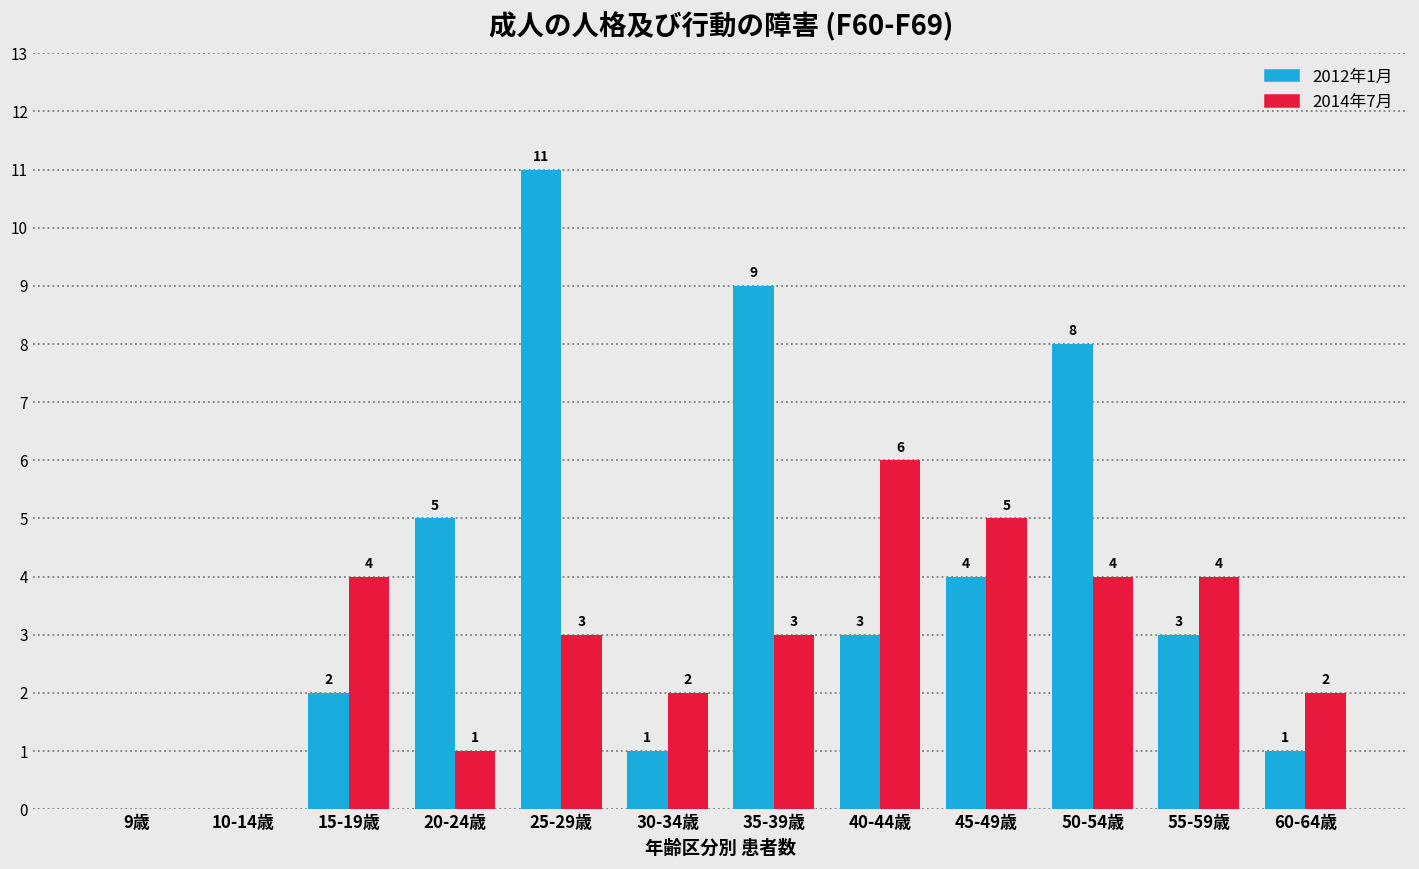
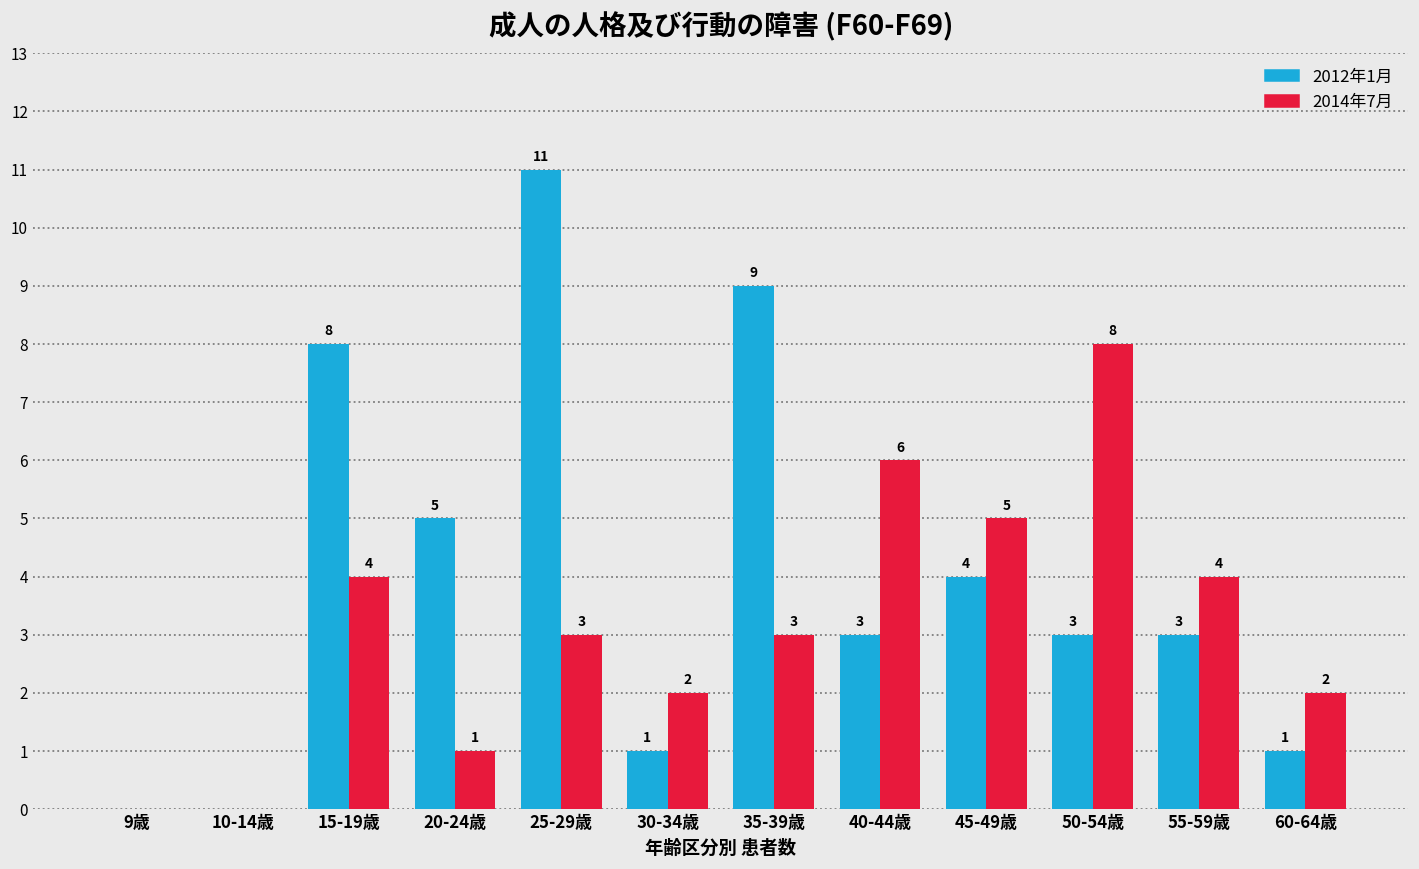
  {
    "2012年1月": {
-     "15-19歳": 2,
+     "15-19歳": 8,
      "20-24歳": 5,
      "25-29歳": 11,
      "30-34歳": 1,
      "35-39歳": 9,
      "40-44歳": 3,
      "45-49歳": 4,
-     "50-54歳": 8,
+     "50-54歳": 3,
      "55-59歳": 3,
      "60-64歳": 1
    },
    "2014年7月": {
      "15-19歳": 4,
      "20-24歳": 1,
      "25-29歳": 3,
      "30-34歳": 2,
      "35-39歳": 3,
      "40-44歳": 6,
      "45-49歳": 5,
-     "50-54歳": 4,
+     "50-54歳": 8,
      "55-59歳": 4,
      "60-64歳": 2
    }
  }
